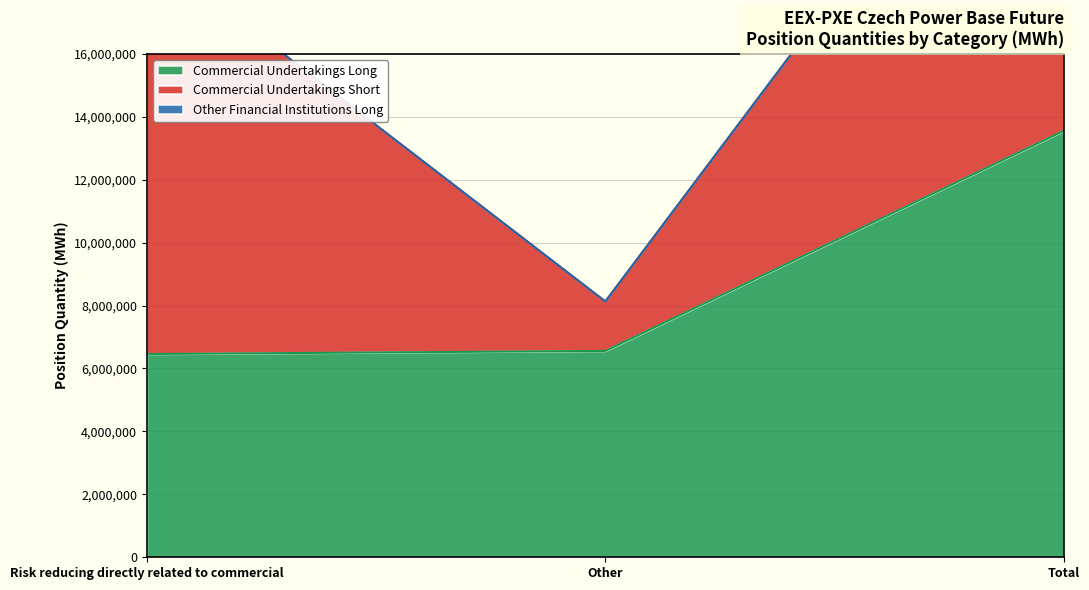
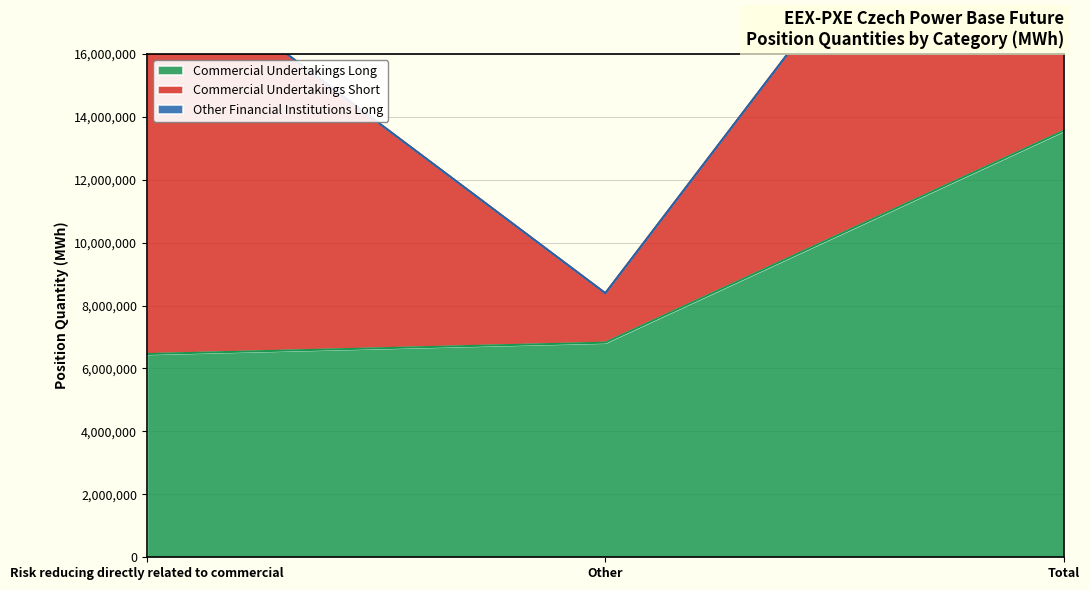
  {
    "Commercial Undertakings Long": {
      "Risk reducing directly related to commercial": "6,500,000",
-     "Other": "6,600,000",
+     "Other": "6,800,000",
      "Total": "13,600,000"
    }
  }
